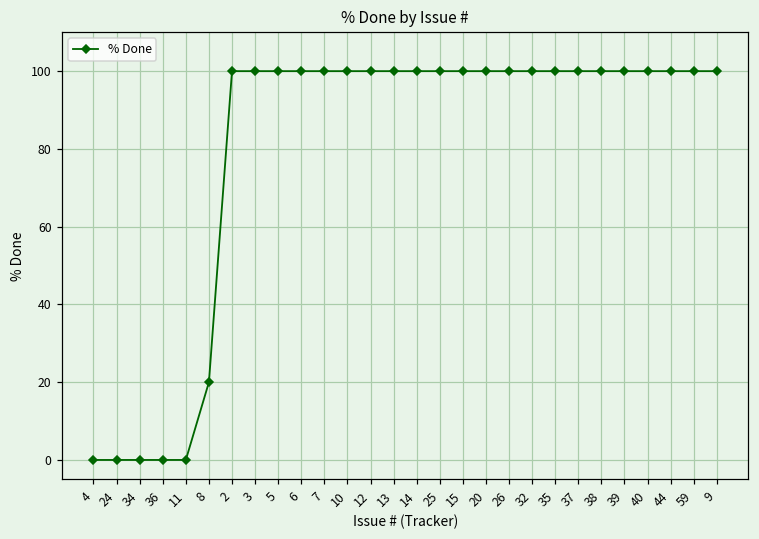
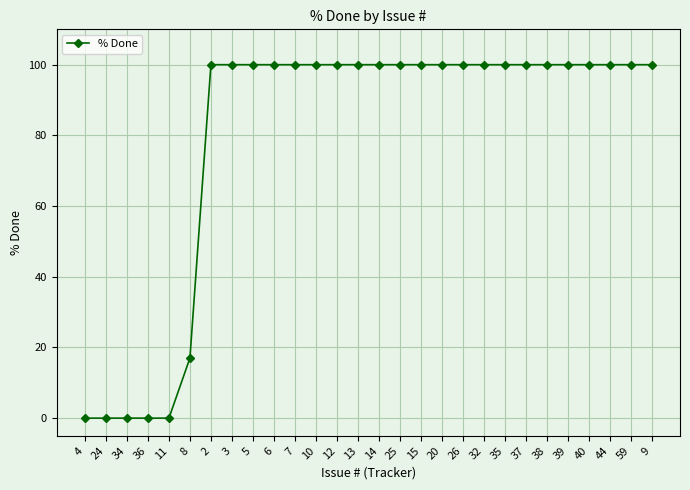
  {
    "4": 0,
    "24": 0,
    "34": 0,
    "36": 0,
    "11": 0,
-   "8": 20,
+   "8": 17,
    "2": 100,
    "3": 100,
    "5": 100,
    "6": 100,
    "7": 100,
    "10": 100,
    "12": 100,
    "13": 100,
    "14": 100,
    "25": 100,
    "15": 100,
    "20": 100,
    "26": 100,
    "32": 100,
    "35": 100,
    "37": 100,
    "38": 100,
    "39": 100,
    "40": 100,
    "44": 100,
    "59": 100,
    "9": 100
  }
